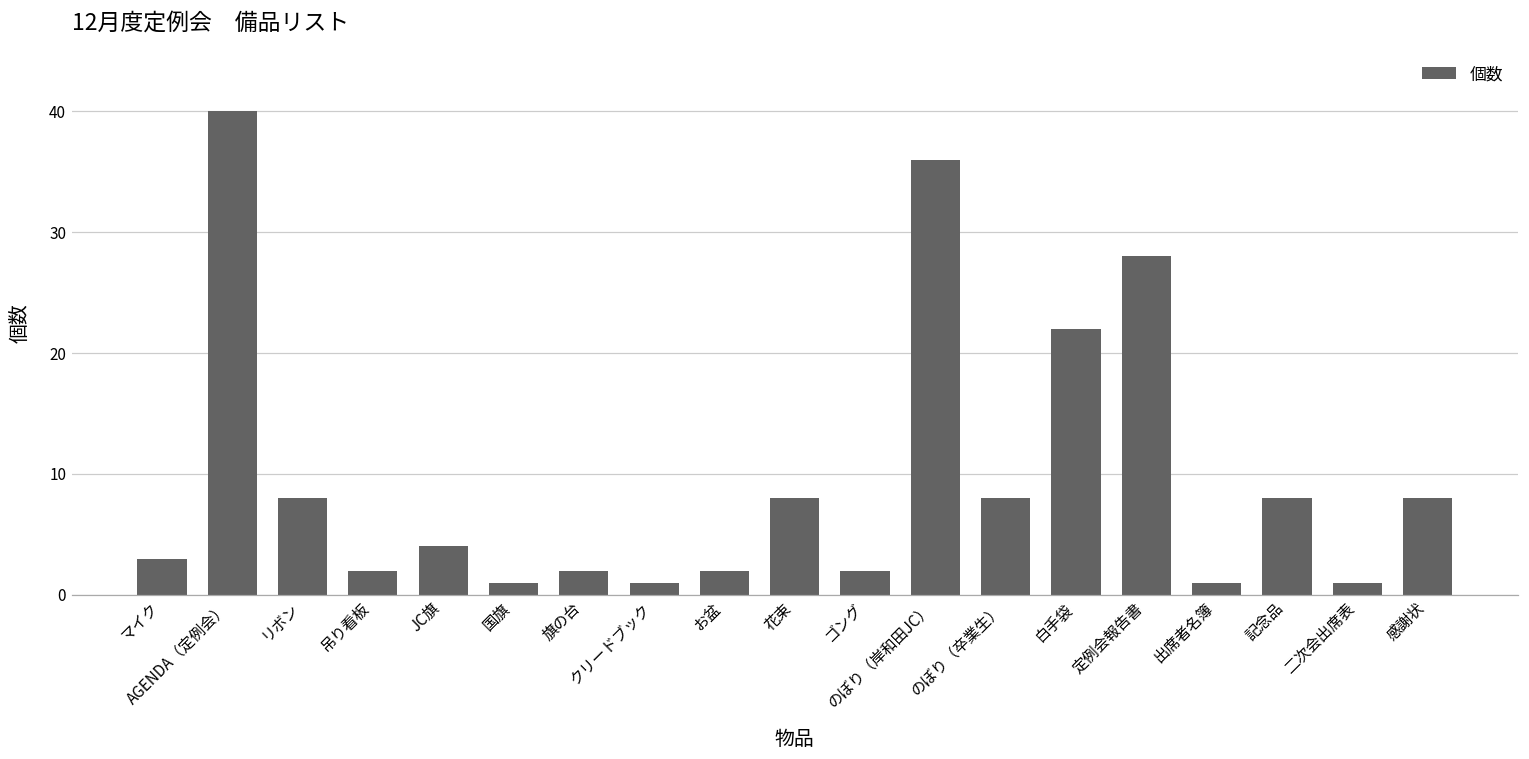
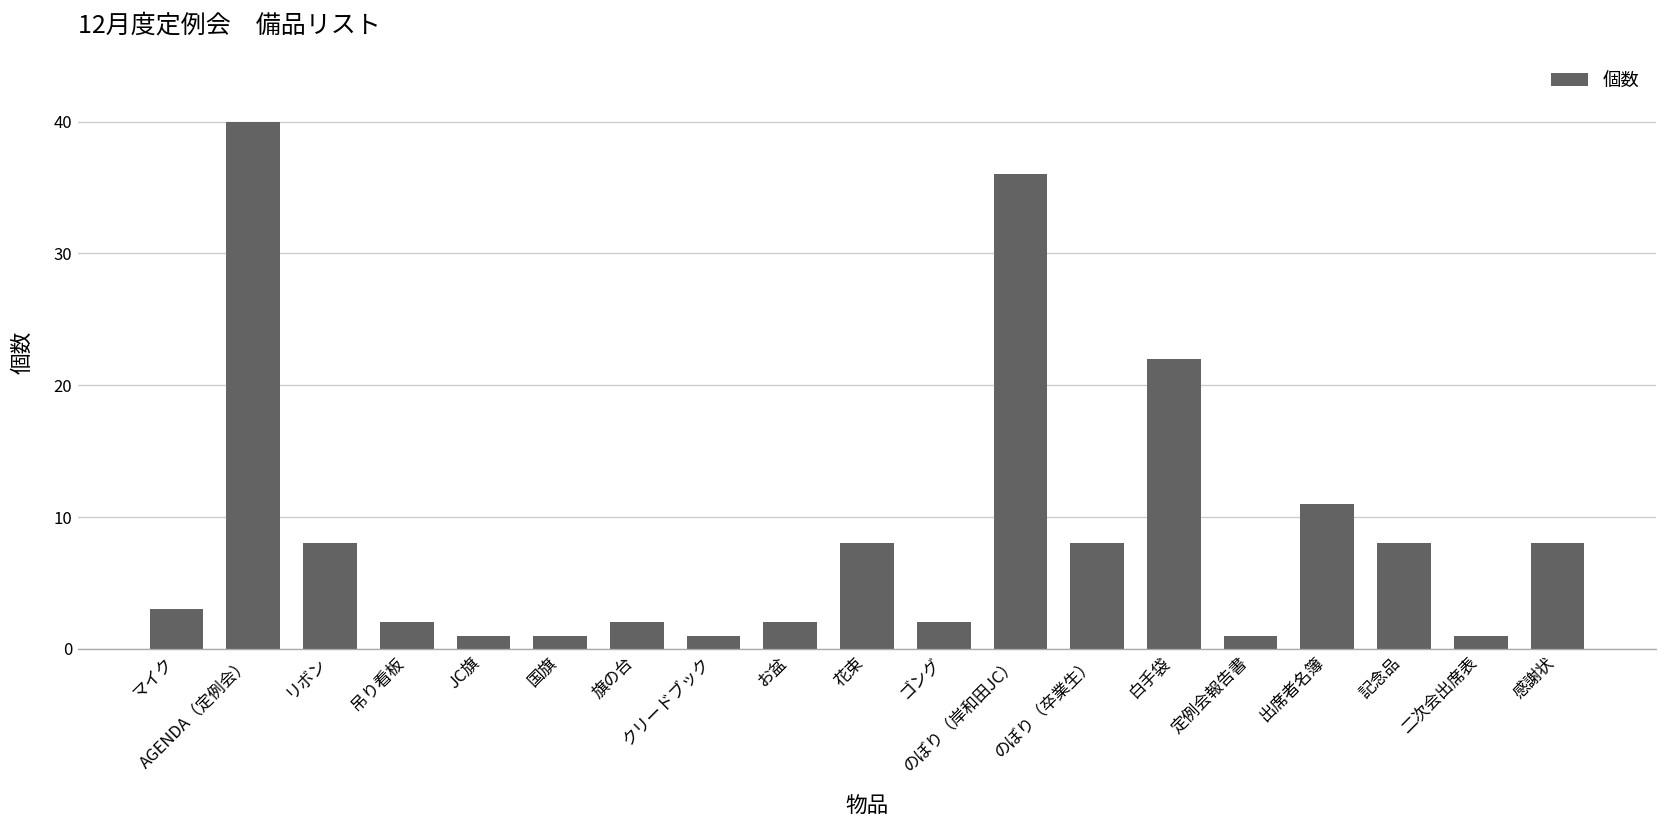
  {
    "マイク": 3,
    "AGENDA（定例会）": 40,
    "リボン": 8,
    "吊り看板": 2,
-   "JC旗": 4,
+   "JC旗": 1,
    "国旗": 1,
    "旗の台": 2,
    "クリードブック": 1,
    "お盆": 2,
    "花束": 8,
    "ゴング": 2,
    "のぼり（岸和田JC）": 36,
    "のぼり（卒業生）": 8,
    "白手袋": 22,
-   "定例会報告書": 28,
-   "出席者名簿": 1,
+   "定例会報告書": 1,
+   "出席者名簿": 11,
    "記念品": 8,
    "二次会出席表": 1,
    "感謝状": 8
  }
